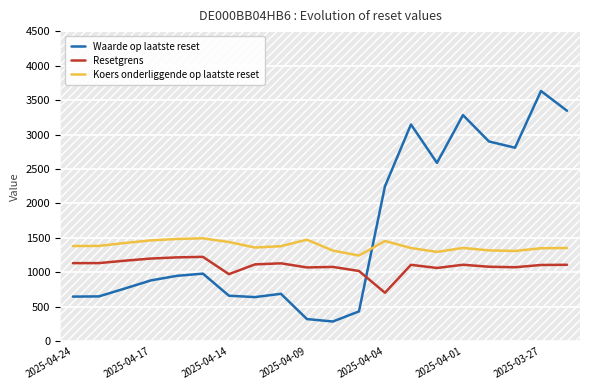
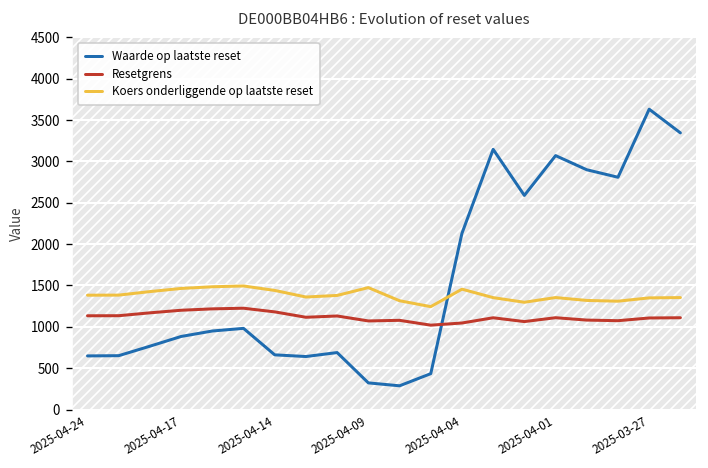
  {
    "Waarde op laatste reset": {
      "2025-04-24": 600,
      "2025-04-17": 900,
      "2025-04-14": 700,
      "2025-04-09": 300,
-     "2025-04-04": 2200,
-     "2025-04-01": 3300,
+     "2025-04-04": 2100,
+     "2025-04-01": 3100,
      "2025-03-27": 3600
    },
    "Resetgrens": {
      "2025-04-24": 1100,
      "2025-04-17": 1200,
-     "2025-04-14": 1000,
+     "2025-04-14": 1200,
      "2025-04-09": 1100,
-     "2025-04-04": 700,
+     "2025-04-04": 1000,
      "2025-04-01": 1100,
      "2025-03-27": 1100
    },
    "Koers onderliggende op laatste reset": {
      "2025-04-24": 1400,
      "2025-04-17": 1500,
      "2025-04-14": 1400,
      "2025-04-09": 1500,
      "2025-04-04": 1500,
      "2025-04-01": 1400,
      "2025-03-27": 1400
    }
  }
